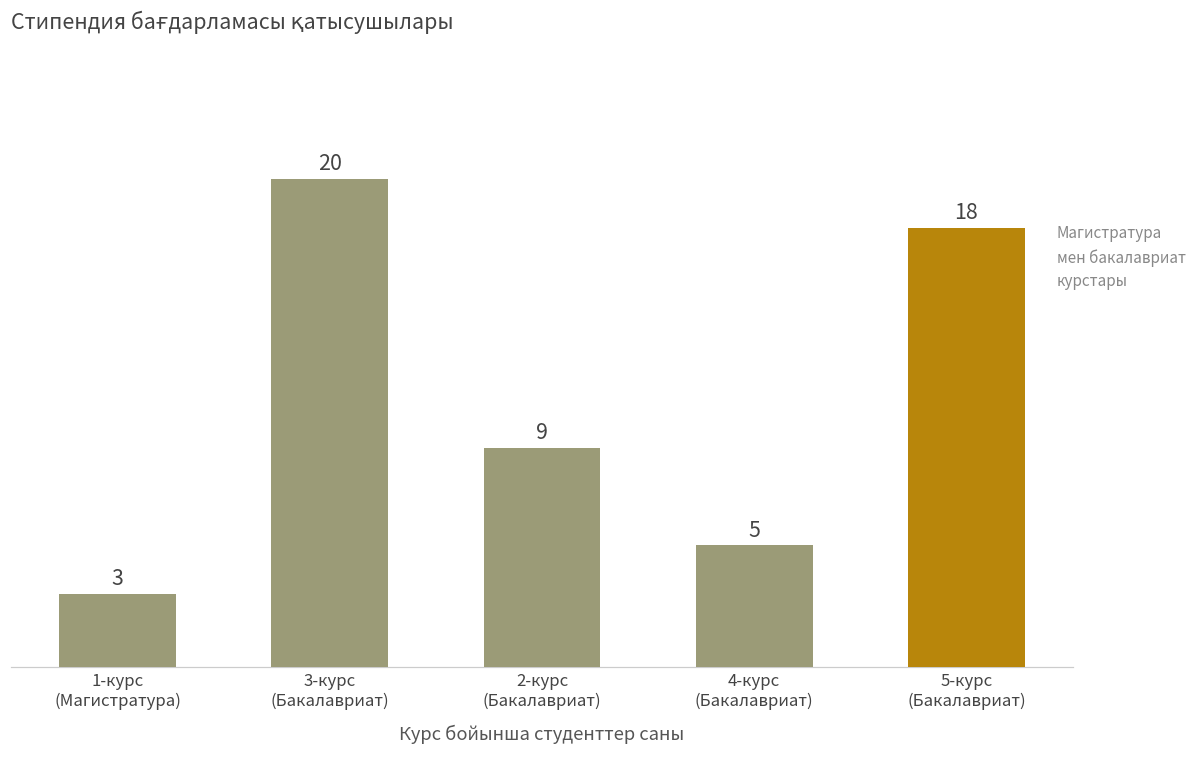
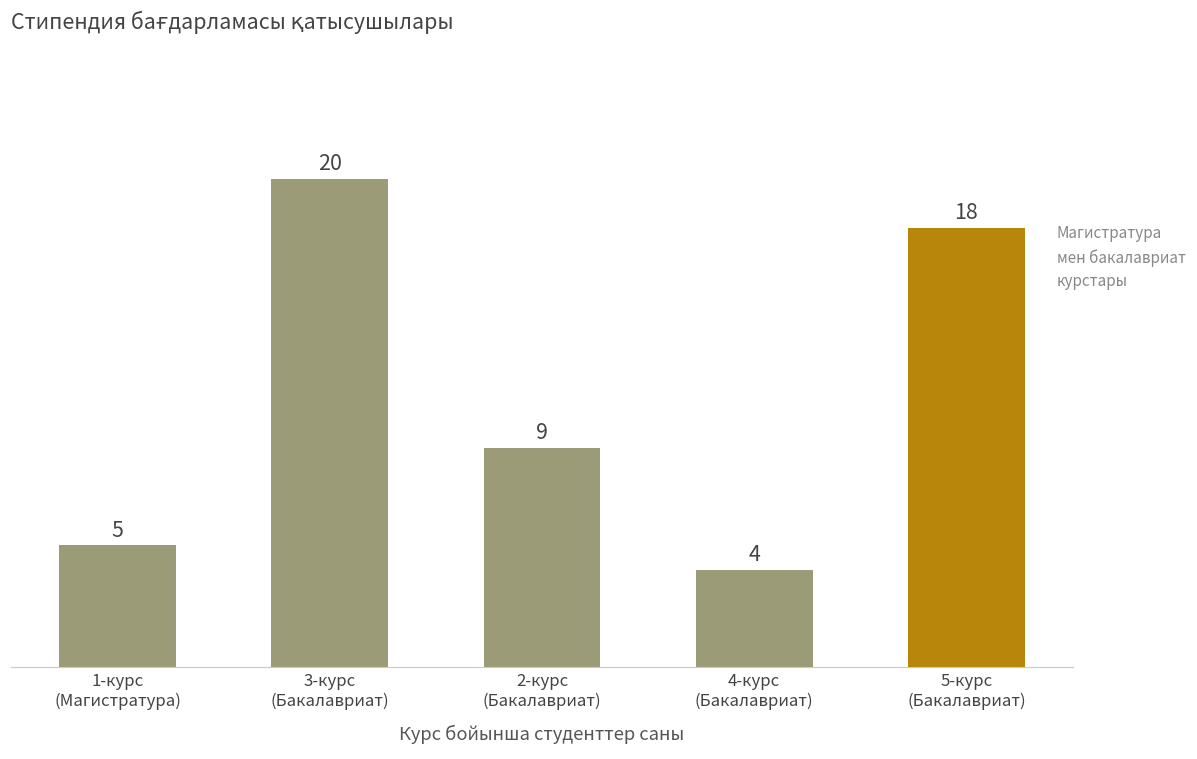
  {
-   "1-курс (Магистратура)": 3,
+   "1-курс (Магистратура)": 5,
    "3-курс (Бакалавриат)": 20,
    "2-курс (Бакалавриат)": 9,
-   "4-курс (Бакалавриат)": 5,
+   "4-курс (Бакалавриат)": 4,
    "5-курс (Бакалавриат)": 18
  }
